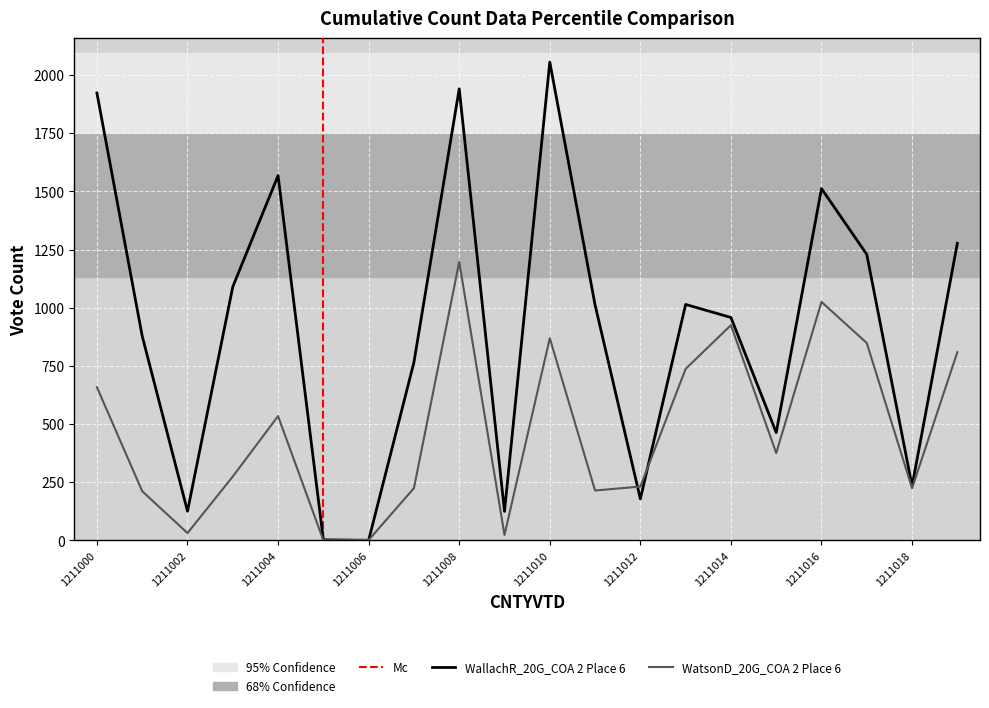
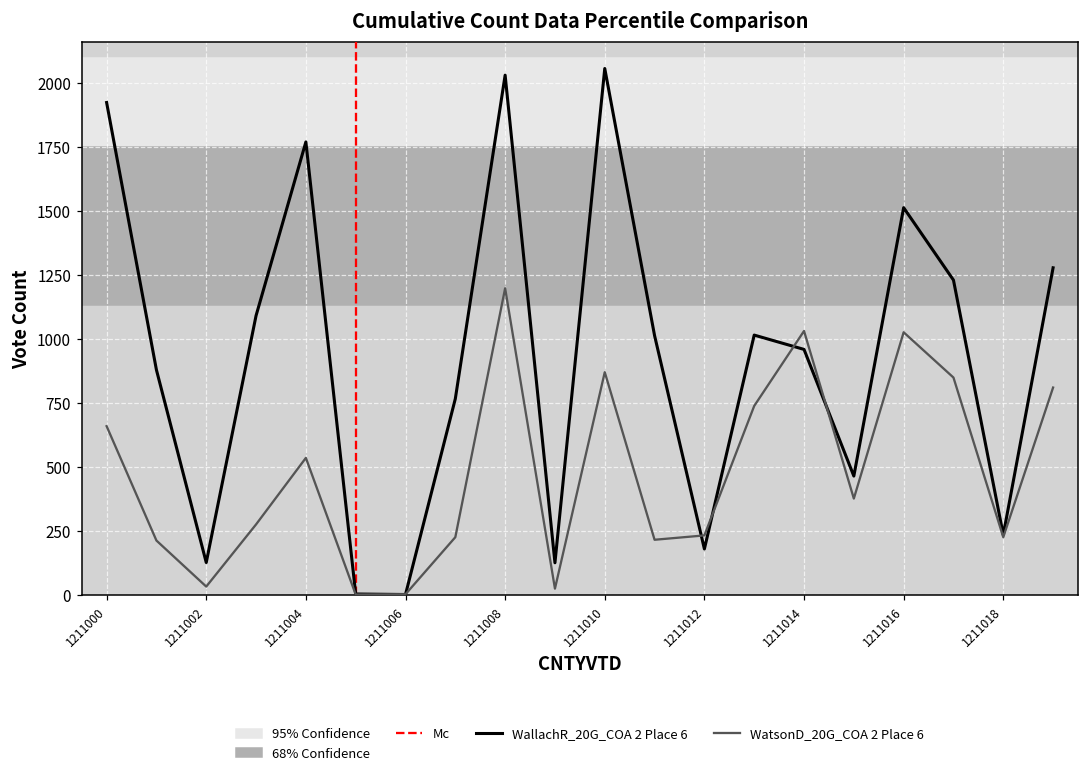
  {
    "WallachR_20G_COA 2 Place 6": {
      "1211000": 1920,
      "1211002": 130,
-     "1211004": 1570,
-     "1211008": 1940,
+     "1211004": 1770,
+     "1211008": 2030,
      "1211010": 2060,
      "1211012": 180,
      "1211014": 960,
      "1211016": 1510
    },
    "WatsonD_20G_COA 2 Place 6": {
      "1211000": 660,
      "1211002": 30,
      "1211004": 530,
      "1211008": 1200,
      "1211010": 870,
      "1211012": 230,
-     "1211014": 930,
+     "1211014": 1030,
      "1211016": 1030
    }
  }
